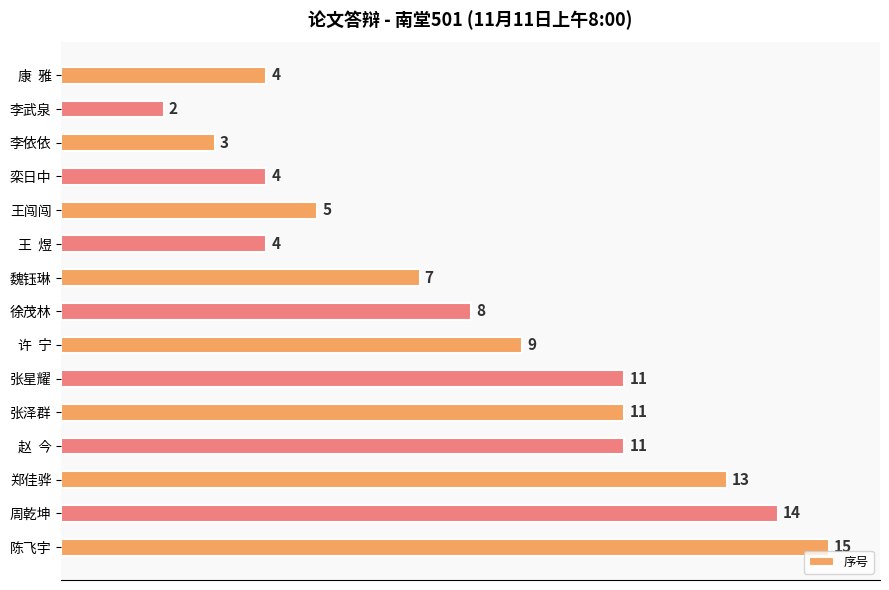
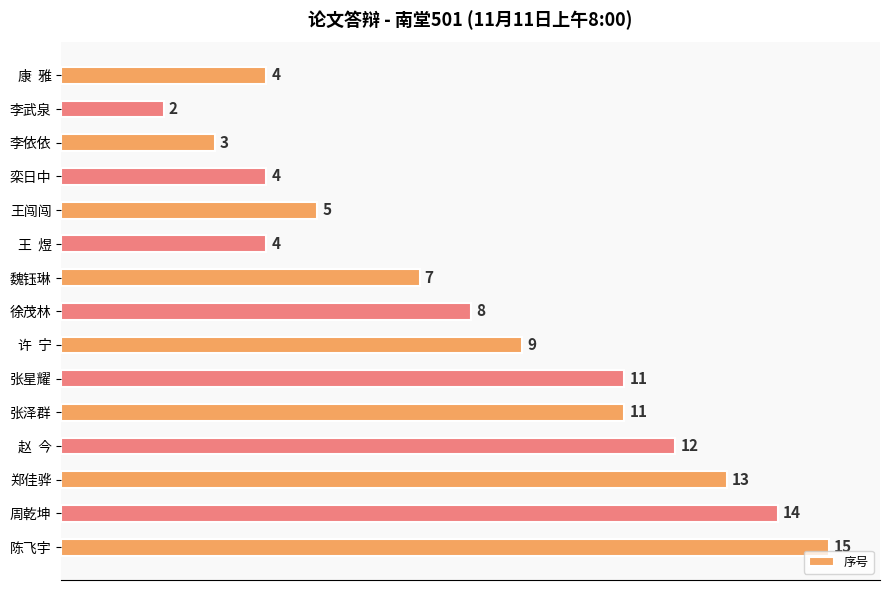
  {
    "康 雅": 4,
    "李武泉": 2,
    "李依依": 3,
    "栾日中": 4,
    "王闯闯": 5,
    "王 煜": 4,
    "魏钰琳": 7,
    "徐茂林": 8,
    "许 宁": 9,
    "张星耀": 11,
    "张泽群": 11,
-   "赵 今": 11,
+   "赵 今": 12,
    "郑佳骅": 13,
    "周乾坤": 14
  }
